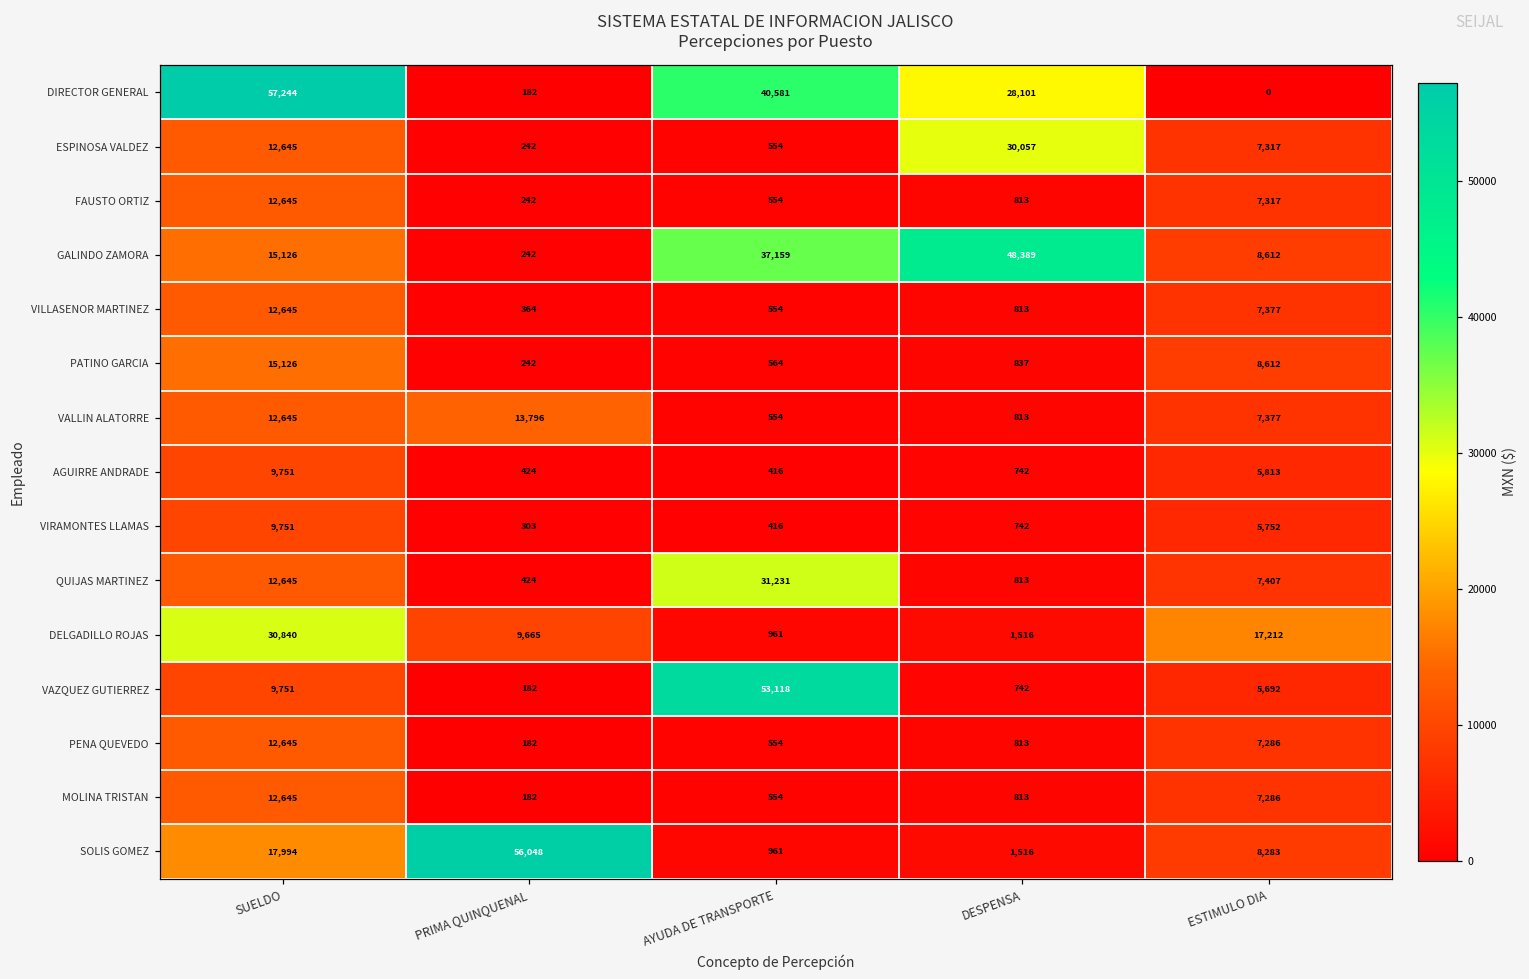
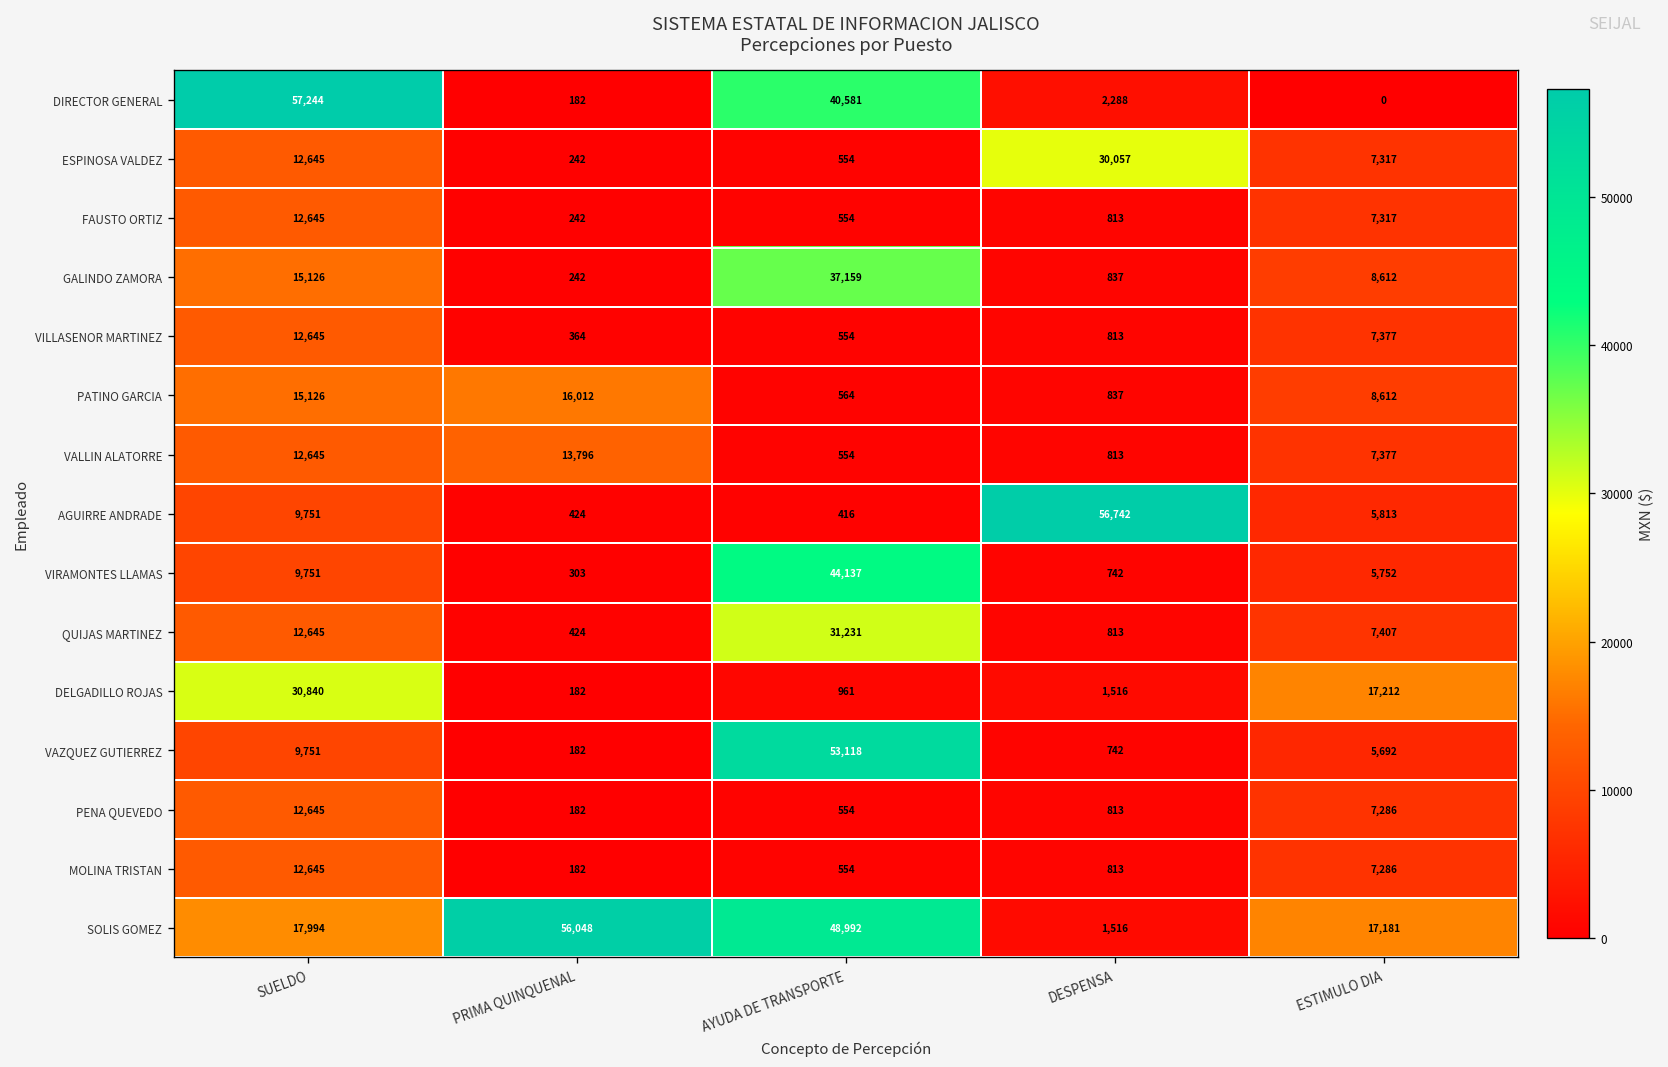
  {
    "DIRECTOR GENERAL": {
      "SUELDO": "57,244",
      "PRIMA QUINQUENAL": "182",
      "AYUDA DE TRANSPORTE": "40,581",
-     "DESPENSA": "28,101",
+     "DESPENSA": "2,288",
      "ESTIMULO DIA": "0"
    },
    "ESPINOSA VALDEZ": {
      "SUELDO": "12,645",
      "PRIMA QUINQUENAL": "242",
      "AYUDA DE TRANSPORTE": "554",
      "DESPENSA": "30,057",
      "ESTIMULO DIA": "7,317"
    },
    "FAUSTO ORTIZ": {
      "SUELDO": "12,645",
      "PRIMA QUINQUENAL": "242",
      "AYUDA DE TRANSPORTE": "554",
      "DESPENSA": "813",
      "ESTIMULO DIA": "7,317"
    },
    "GALINDO ZAMORA": {
      "SUELDO": "15,126",
      "PRIMA QUINQUENAL": "242",
      "AYUDA DE TRANSPORTE": "37,159",
-     "DESPENSA": "48,389",
+     "DESPENSA": "837",
      "ESTIMULO DIA": "8,612"
    },
    "VILLASENOR MARTINEZ": {
      "SUELDO": "12,645",
      "PRIMA QUINQUENAL": "364",
      "AYUDA DE TRANSPORTE": "554",
      "DESPENSA": "813",
      "ESTIMULO DIA": "7,377"
    },
    "PATINO GARCIA": {
      "SUELDO": "15,126",
-     "PRIMA QUINQUENAL": "242",
+     "PRIMA QUINQUENAL": "16,012",
      "AYUDA DE TRANSPORTE": "564",
      "DESPENSA": "837",
      "ESTIMULO DIA": "8,612"
    },
    "VALLIN ALATORRE": {
      "SUELDO": "12,645",
      "PRIMA QUINQUENAL": "13,796",
      "AYUDA DE TRANSPORTE": "554",
      "DESPENSA": "813",
      "ESTIMULO DIA": "7,377"
    },
    "AGUIRRE ANDRADE": {
      "SUELDO": "9,751",
      "PRIMA QUINQUENAL": "424",
      "AYUDA DE TRANSPORTE": "416",
-     "DESPENSA": "742",
+     "DESPENSA": "56,742",
      "ESTIMULO DIA": "5,813"
    },
    "VIRAMONTES LLAMAS": {
      "SUELDO": "9,751",
      "PRIMA QUINQUENAL": "303",
-     "AYUDA DE TRANSPORTE": "416",
+     "AYUDA DE TRANSPORTE": "44,137",
      "DESPENSA": "742",
      "ESTIMULO DIA": "5,752"
    },
    "QUIJAS MARTINEZ": {
      "SUELDO": "12,645",
      "PRIMA QUINQUENAL": "424",
      "AYUDA DE TRANSPORTE": "31,231",
      "DESPENSA": "813",
      "ESTIMULO DIA": "7,407"
    },
    "DELGADILLO ROJAS": {
      "SUELDO": "30,840",
-     "PRIMA QUINQUENAL": "9,665",
+     "PRIMA QUINQUENAL": "182",
      "AYUDA DE TRANSPORTE": "961",
      "DESPENSA": "1,516",
      "ESTIMULO DIA": "17,212"
    },
    "VAZQUEZ GUTIERREZ": {
      "SUELDO": "9,751",
      "PRIMA QUINQUENAL": "182",
      "AYUDA DE TRANSPORTE": "53,118",
      "DESPENSA": "742",
      "ESTIMULO DIA": "5,692"
    },
    "PENA QUEVEDO": {
      "SUELDO": "12,645",
      "PRIMA QUINQUENAL": "182",
      "AYUDA DE TRANSPORTE": "554",
      "DESPENSA": "813",
      "ESTIMULO DIA": "7,286"
    },
    "MOLINA TRISTAN": {
      "SUELDO": "12,645",
      "PRIMA QUINQUENAL": "182",
      "AYUDA DE TRANSPORTE": "554",
      "DESPENSA": "813",
      "ESTIMULO DIA": "7,286"
    },
    "SOLIS GOMEZ": {
      "SUELDO": "17,994",
      "PRIMA QUINQUENAL": "56,048",
-     "AYUDA DE TRANSPORTE": "961",
+     "AYUDA DE TRANSPORTE": "48,992",
      "DESPENSA": "1,516",
-     "ESTIMULO DIA": "8,283"
+     "ESTIMULO DIA": "17,181"
    }
  }
